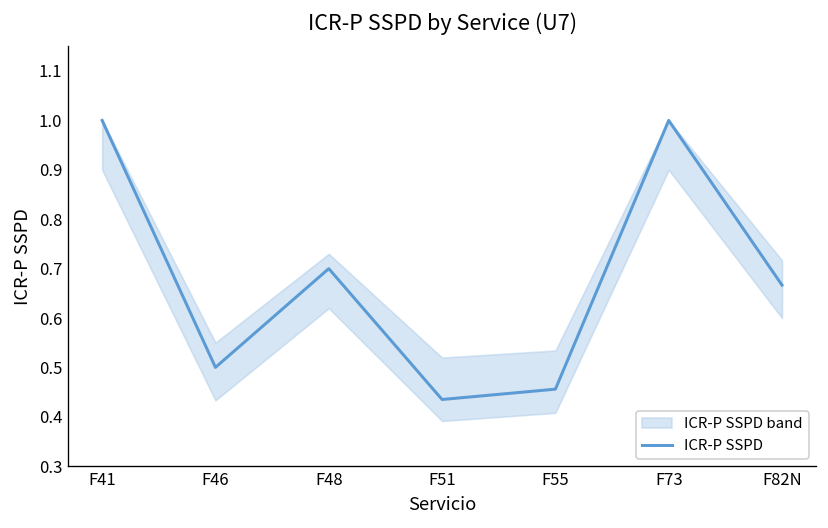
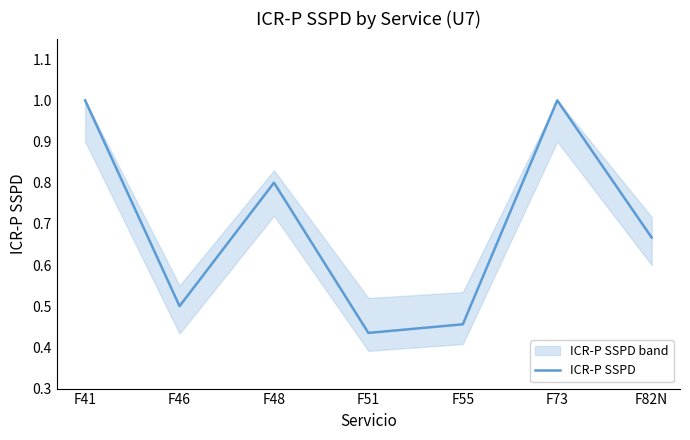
  {
    "ICR-P SSPD": {
      "F46": 0.5,
-     "F48": 0.7,
+     "F48": 0.8,
      "F51": 0.44,
      "F55": 0.46,
      "F82N": 0.67
    }
  }
